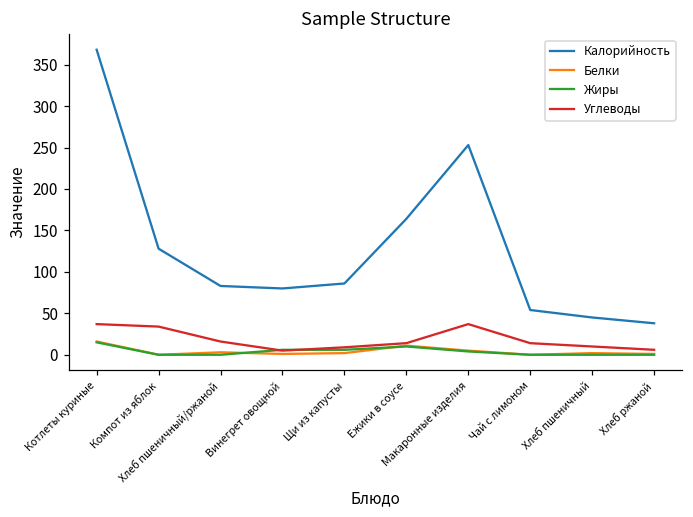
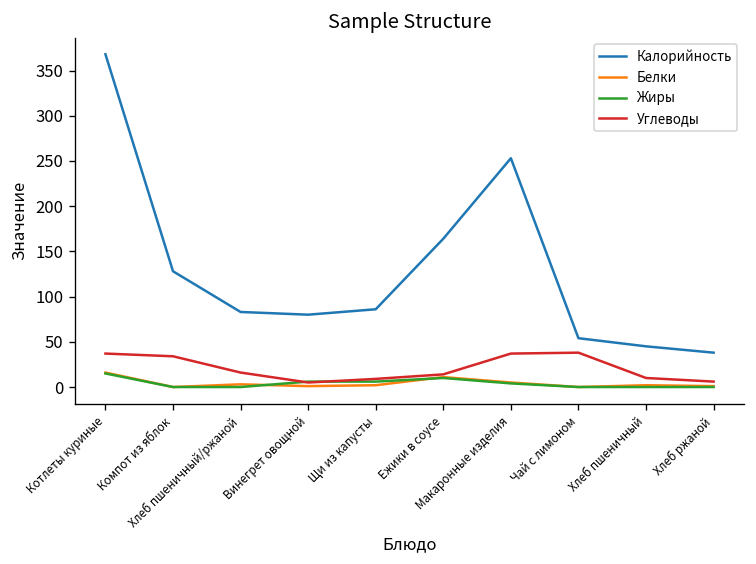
  {
    "Калорийность": {
      "Котлеты куриные": 370,
      "Компот из яблок": 130,
      "Хлеб пшеничный/ржаной": 80,
      "Винегрет овощной": 80,
      "Щи из капусты": 90,
      "Ежики в соусе": 160,
      "Макаронные изделия": 250,
      "Чай с лимоном": 50,
      "Хлеб пшеничный": 50,
      "Хлеб ржаной": 40
    },
    "Белки": {
      "Винегрет овощной": 0,
      "Щи из капусты": 0
    },
    "Углеводы": {
      "Котлеты куриные": 40,
      "Компот из яблок": 30,
      "Хлеб пшеничный/ржаной": 20,
      "Макаронные изделия": 40,
-     "Чай с лимоном": 10,
+     "Чай с лимоном": 40,
      "Хлеб пшеничный": 10,
      "Хлеб ржаной": 10
    }
  }
